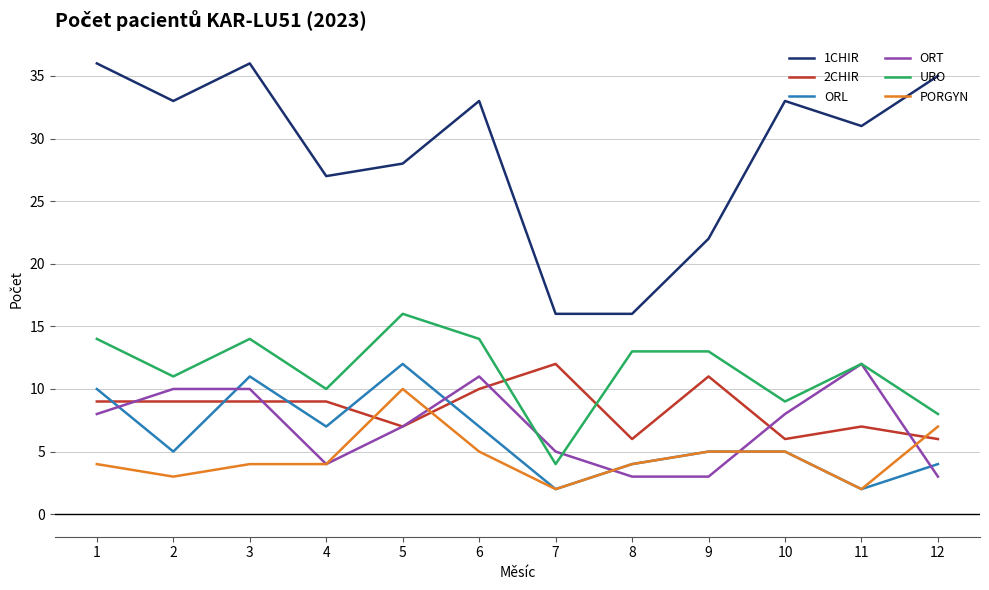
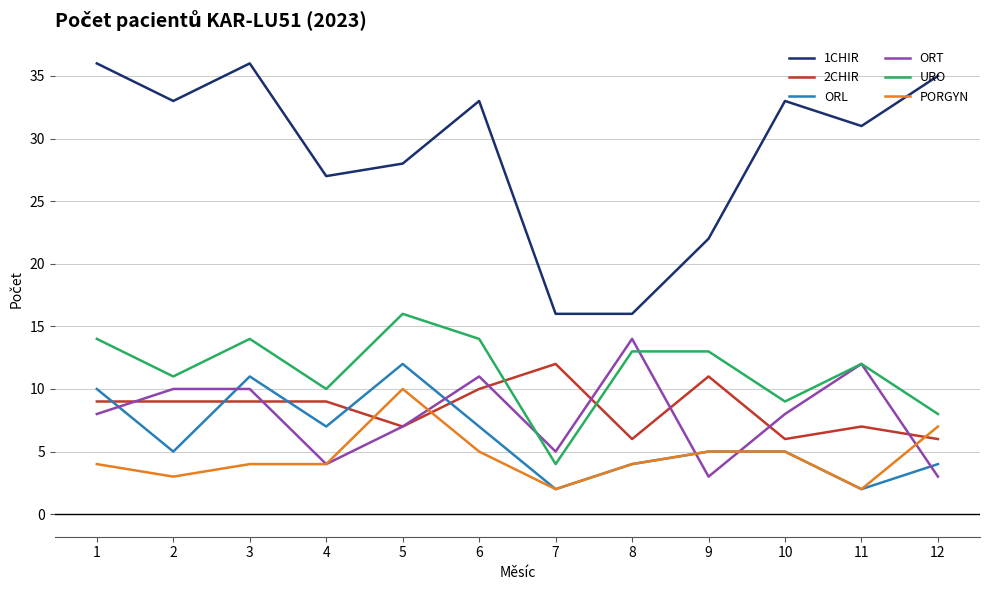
  {
    "1CHIR": {
      "1": 36,
      "2": 33,
      "3": 36,
      "4": 27,
      "5": 28,
      "6": 33,
      "7": 16,
      "8": 16,
      "9": 22,
      "10": 33,
      "11": 31,
      "12": 35
    },
    "2CHIR": {
      "1": 9,
      "2": 9,
      "3": 9,
      "4": 9,
      "6": 10,
      "7": 12,
      "8": 6,
      "9": 11,
      "10": 6,
      "11": 7,
      "12": 6
    },
    "ORL": {
      "1": 10,
      "2": 5,
      "3": 11,
      "4": 7,
      "5": 12,
      "6": 7,
      "12": 4
    },
    "ORT": {
      "1": 8,
      "2": 10,
      "3": 10,
      "6": 11,
      "7": 5,
-     "8": 3,
+     "8": 14,
      "9": 3,
      "10": 8,
      "12": 3
    },
    "URO": {
      "1": 14,
      "2": 11,
      "3": 14,
      "4": 10,
      "5": 16,
      "6": 14,
      "7": 4,
      "8": 13,
      "9": 13,
      "10": 9,
      "12": 8
    },
    "PORGYN": {
      "1": 4,
      "2": 3,
      "3": 4,
      "5": 10,
      "6": 5,
      "12": 7
    }
  }
